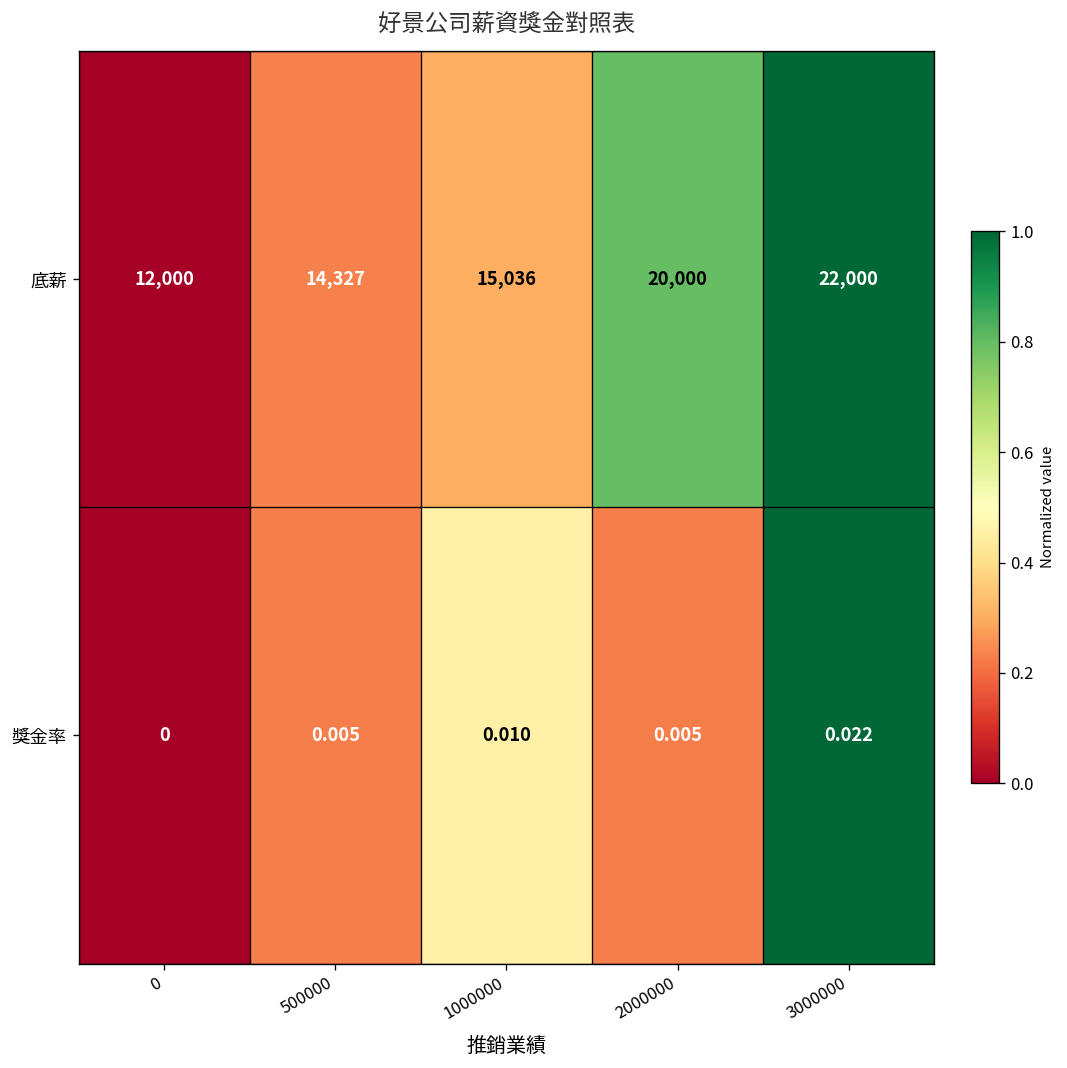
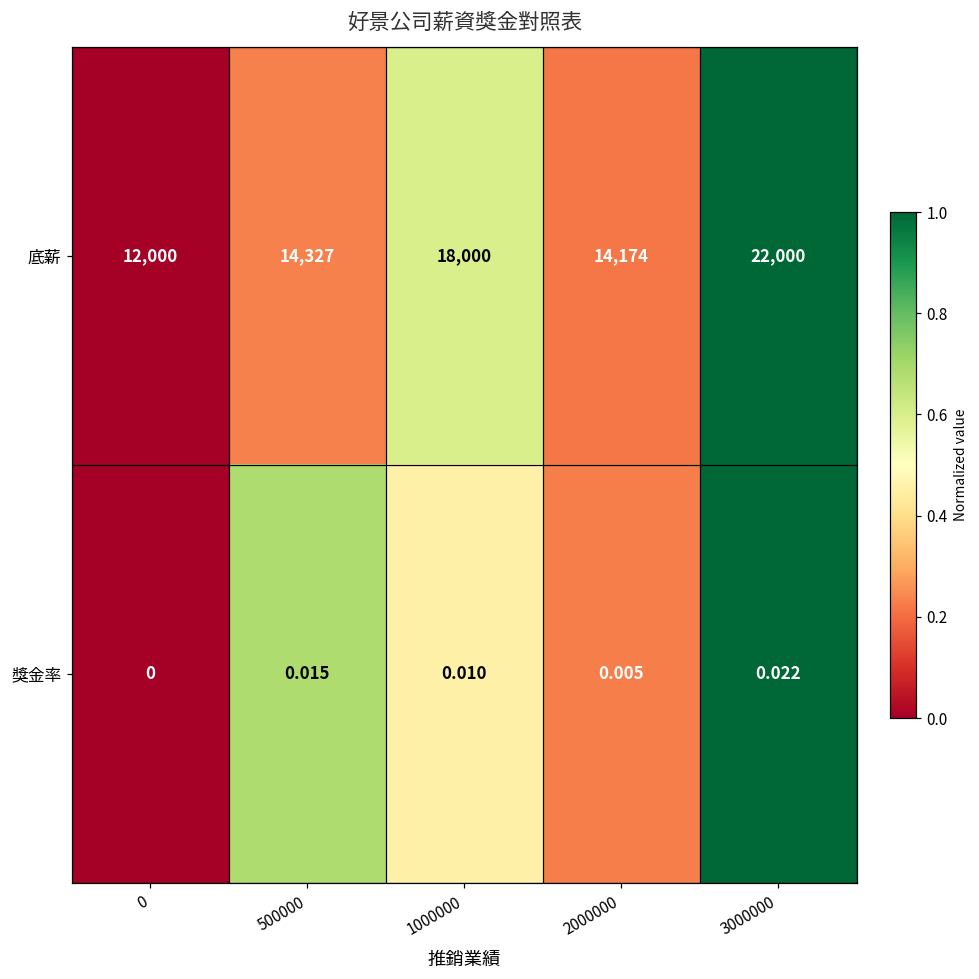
  {
    "底薪": {
      "0": "12,000",
      "500000": "14,327",
-     "1000000": "15,036",
-     "2000000": "20,000",
+     "1000000": "18,000",
+     "2000000": "14,174",
      "3000000": "22,000"
    },
    "獎金率": {
      "0": "0",
-     "500000": "0.005",
+     "500000": "0.015",
      "1000000": "0.010",
      "2000000": "0.005",
      "3000000": "0.022"
    }
  }
